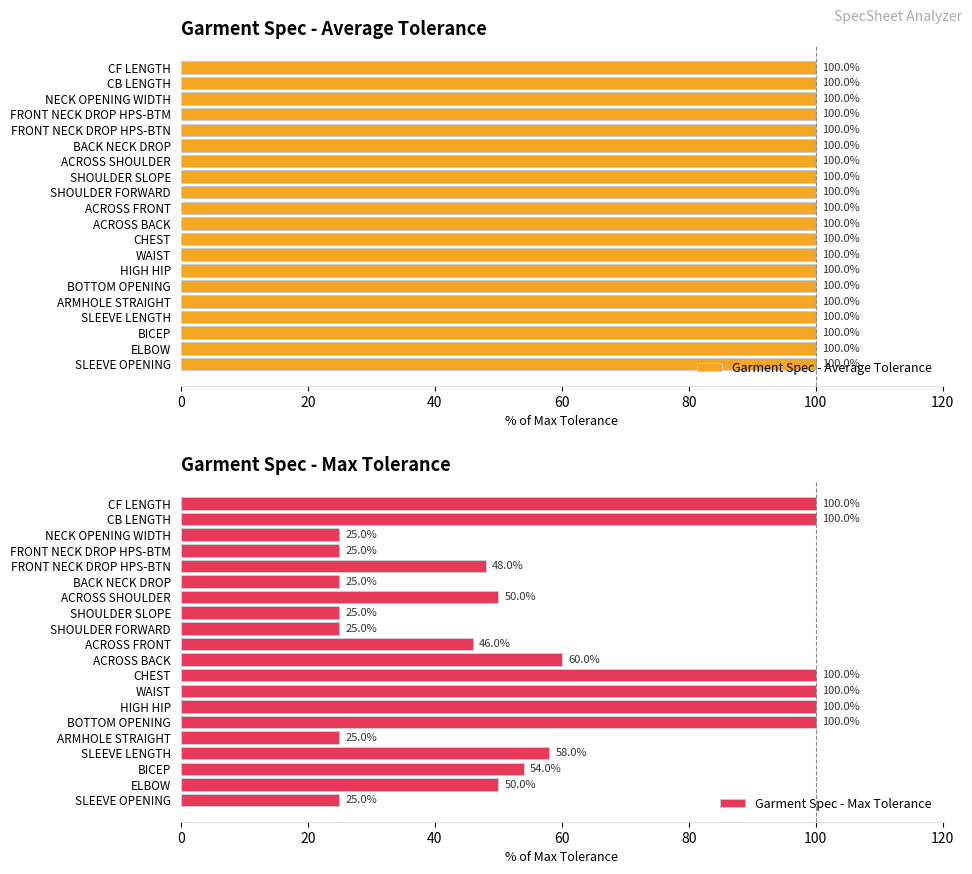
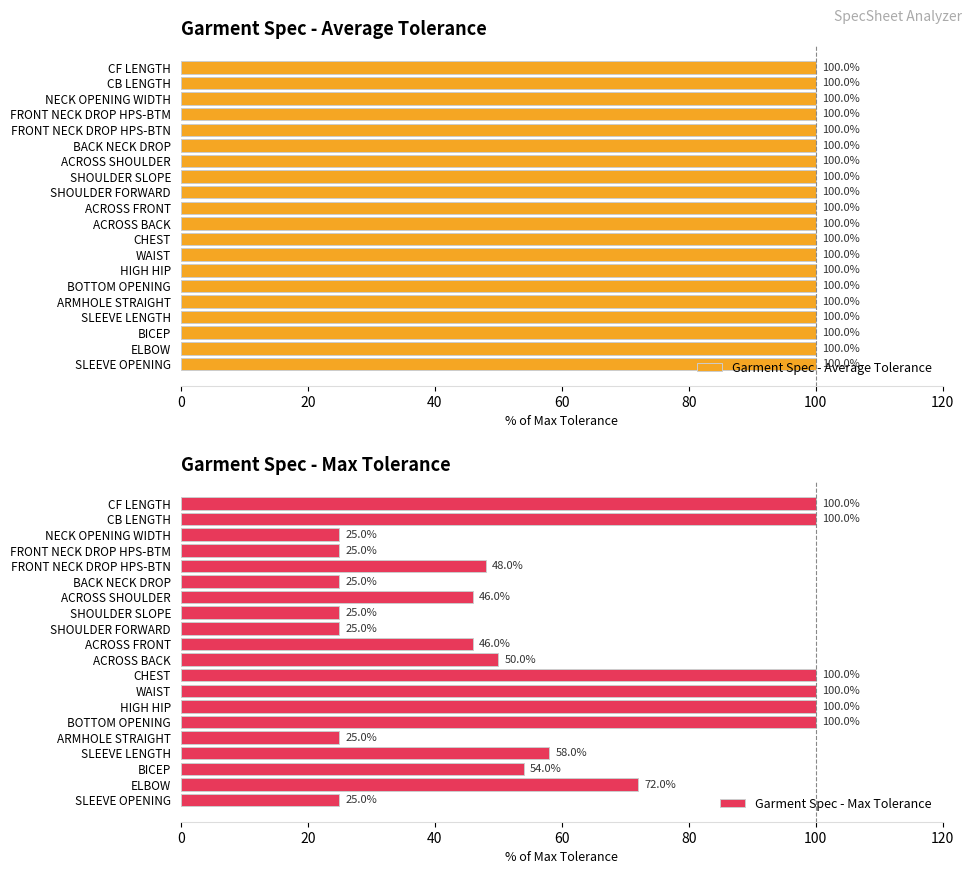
  {
    "Garment Spec - Average Tolerance": {
      "CF LENGTH": "100.0%",
      "CB LENGTH": "100.0%",
      "NECK OPENING WIDTH": "100.0%",
      "FRONT NECK DROP HPS-BTM": "100.0%",
      "FRONT NECK DROP HPS-BTN": "100.0%",
      "BACK NECK DROP": "100.0%",
      "ACROSS SHOULDER": "100.0%",
      "SHOULDER SLOPE": "100.0%",
      "SHOULDER FORWARD": "100.0%",
      "ACROSS FRONT": "100.0%",
      "ACROSS BACK": "100.0%",
      "CHEST": "100.0%",
      "WAIST": "100.0%",
      "HIGH HIP": "100.0%",
      "BOTTOM OPENING": "100.0%",
      "ARMHOLE STRAIGHT": "100.0%",
      "SLEEVE LENGTH": "100.0%",
      "BICEP": "100.0%",
      "ELBOW": "100.0%",
      "SLEEVE OPENING": "100.0%"
    },
    "Garment Spec - Max Tolerance": {
      "CF LENGTH": "100.0%",
      "CB LENGTH": "100.0%",
      "NECK OPENING WIDTH": "25.0%",
      "FRONT NECK DROP HPS-BTM": "25.0%",
      "FRONT NECK DROP HPS-BTN": "48.0%",
      "BACK NECK DROP": "25.0%",
-     "ACROSS SHOULDER": "50.0%",
+     "ACROSS SHOULDER": "46.0%",
      "SHOULDER SLOPE": "25.0%",
      "SHOULDER FORWARD": "25.0%",
      "ACROSS FRONT": "46.0%",
-     "ACROSS BACK": "60.0%",
+     "ACROSS BACK": "50.0%",
      "CHEST": "100.0%",
      "WAIST": "100.0%",
      "HIGH HIP": "100.0%",
      "BOTTOM OPENING": "100.0%",
      "ARMHOLE STRAIGHT": "25.0%",
      "SLEEVE LENGTH": "58.0%",
      "BICEP": "54.0%",
-     "ELBOW": "50.0%",
+     "ELBOW": "72.0%",
      "SLEEVE OPENING": "25.0%"
    }
  }
